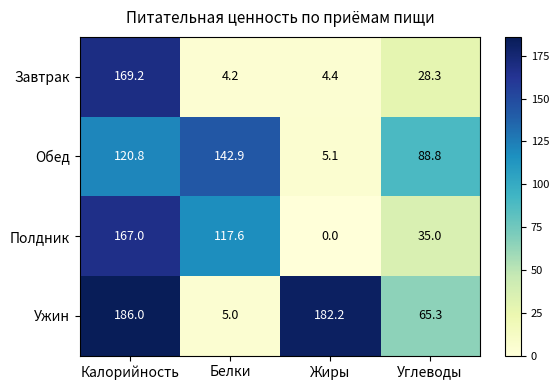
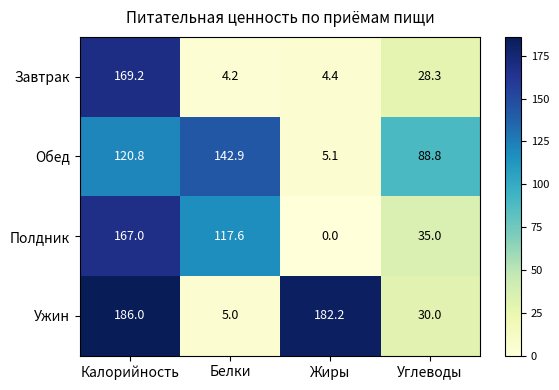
  {
    "Завтрак": {
      "Калорийность": 169.2,
      "Белки": 4.2,
      "Жиры": 4.4,
      "Углеводы": 28.3
    },
    "Обед": {
      "Калорийность": 120.8,
      "Белки": 142.9,
      "Жиры": 5.1,
      "Углеводы": 88.8
    },
    "Полдник": {
      "Калорийность": 167.0,
      "Белки": 117.6,
      "Жиры": 0.0,
      "Углеводы": 35.0
    },
    "Ужин": {
      "Калорийность": 186.0,
      "Белки": 5.0,
      "Жиры": 182.2,
-     "Углеводы": 65.3
+     "Углеводы": 30.0
    }
  }
